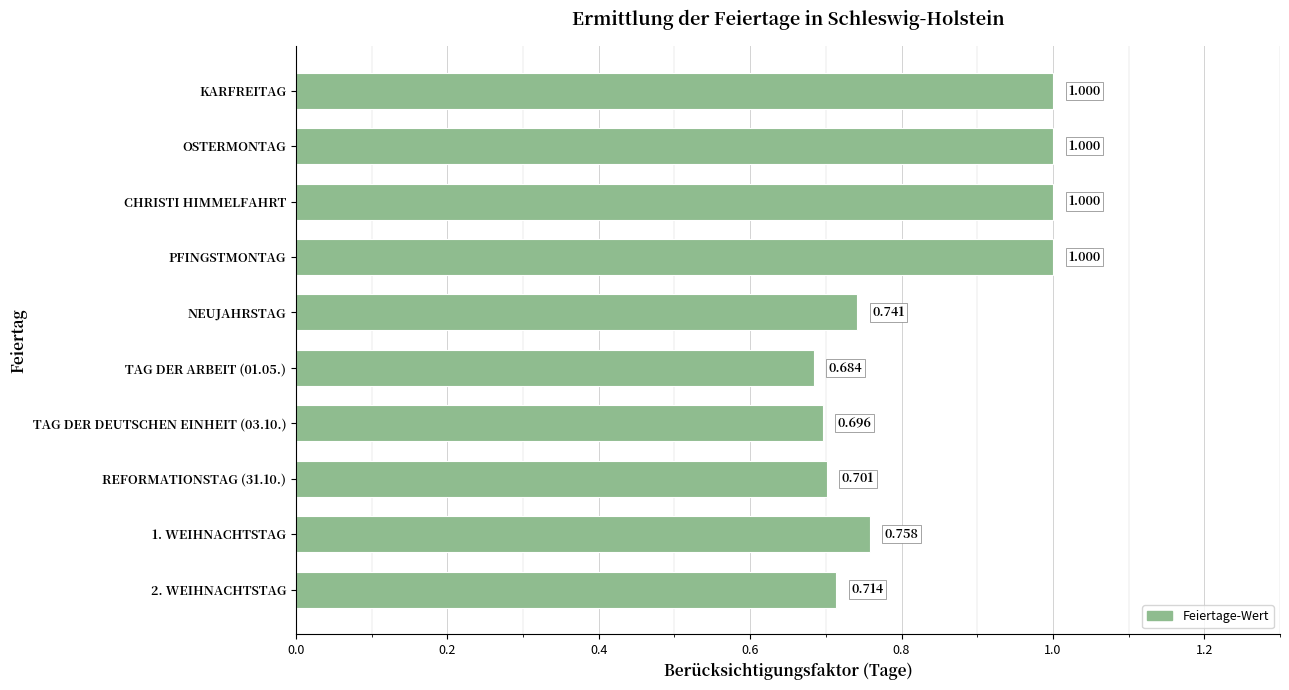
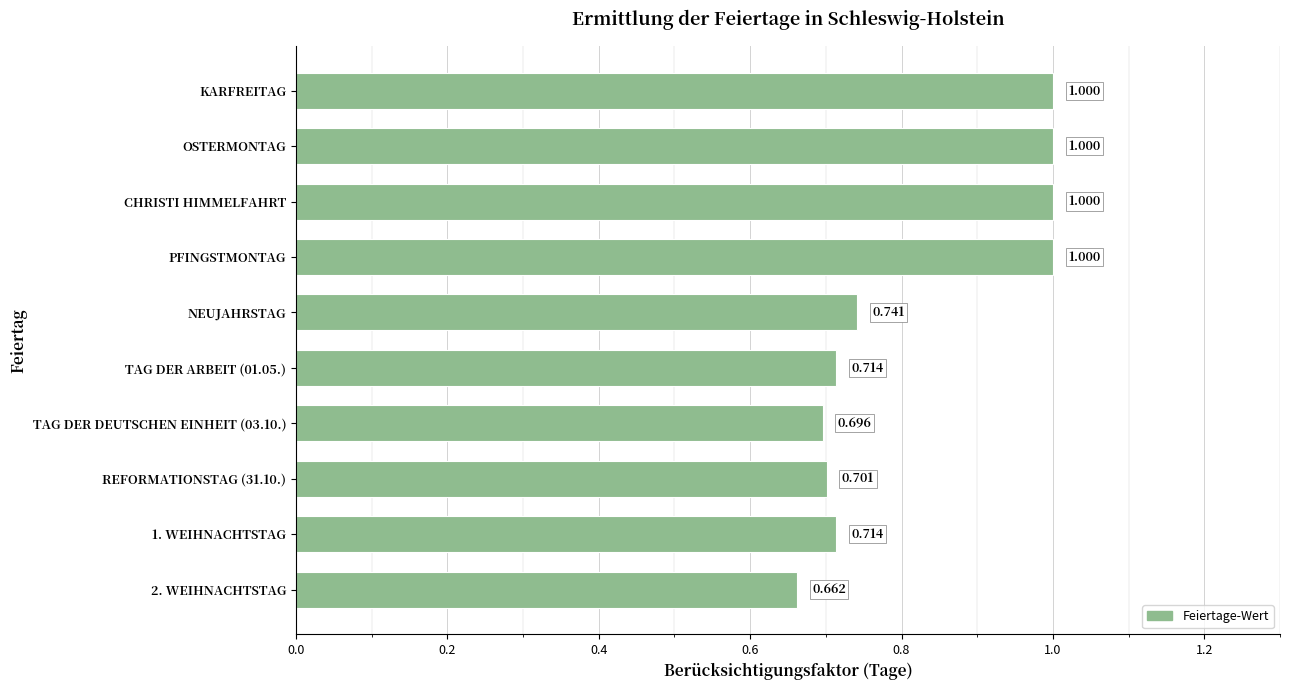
  {
-   "TAG DER ARBEIT (01.05.)": 0.684,
-   "1. WEIHNACHTSTAG": 0.758,
-   "2. WEIHNACHTSTAG": 0.714
+   "TAG DER ARBEIT (01.05.)": 0.714,
+   "1. WEIHNACHTSTAG": 0.714,
+   "2. WEIHNACHTSTAG": 0.662
  }
